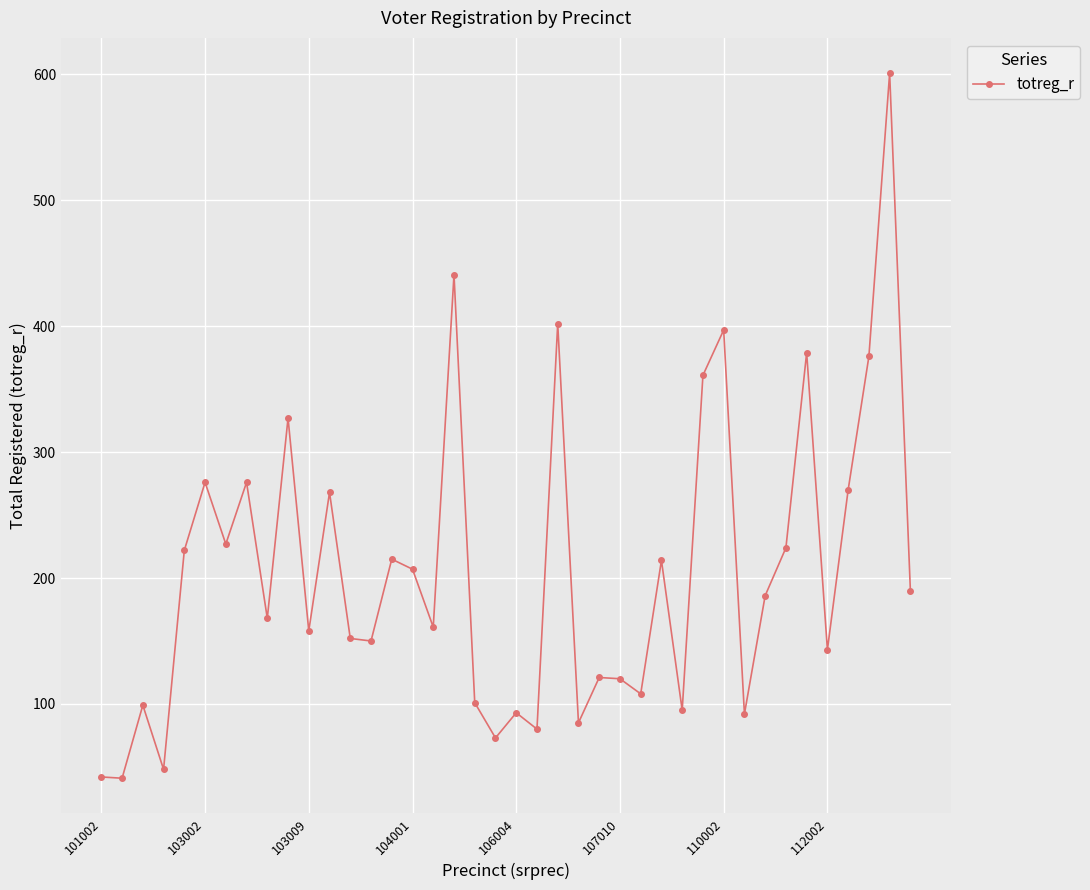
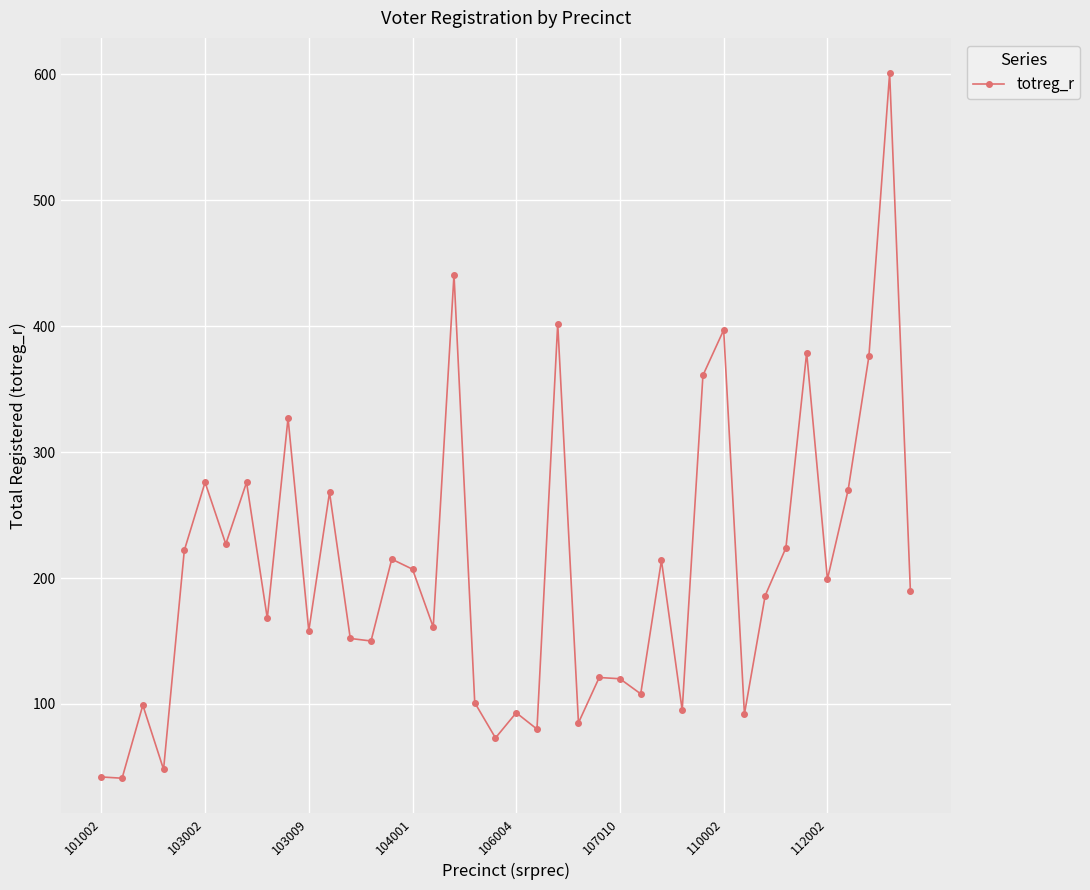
  {
    "101002": 42,
    "103002": 276,
    "103009": 158,
    "104001": 207,
    "106004": 93,
    "107010": 120,
    "110002": 397,
-   "112002": 143
+   "112002": 199
  }
